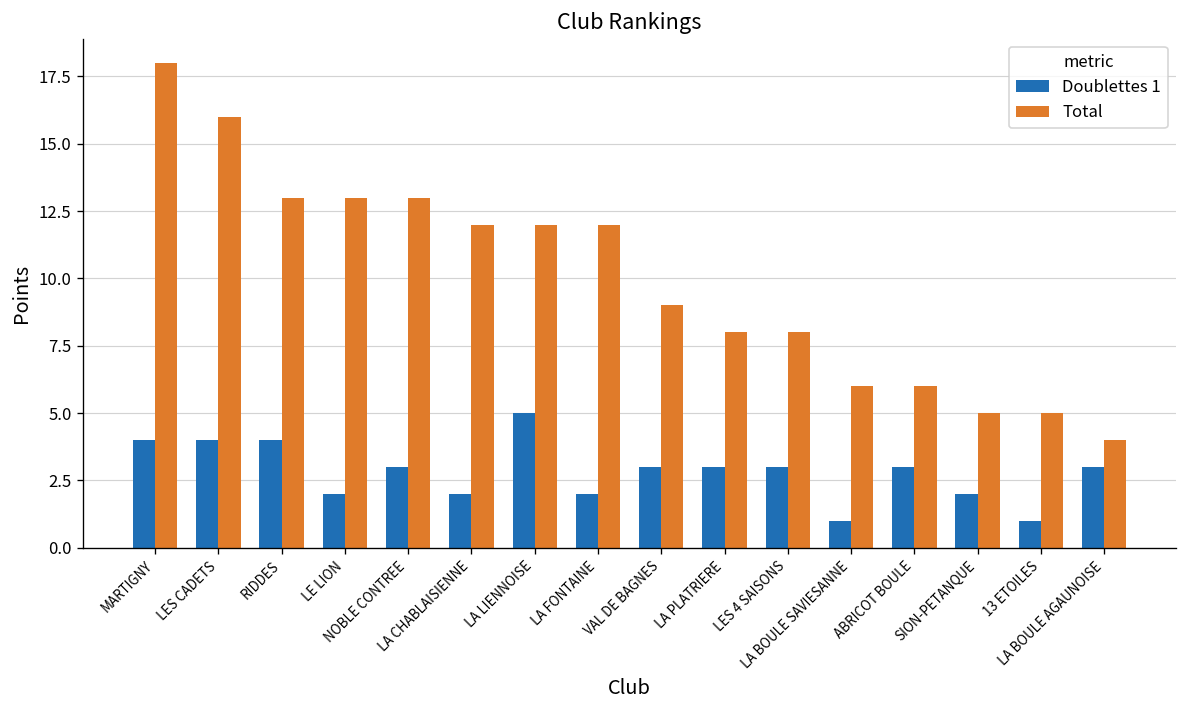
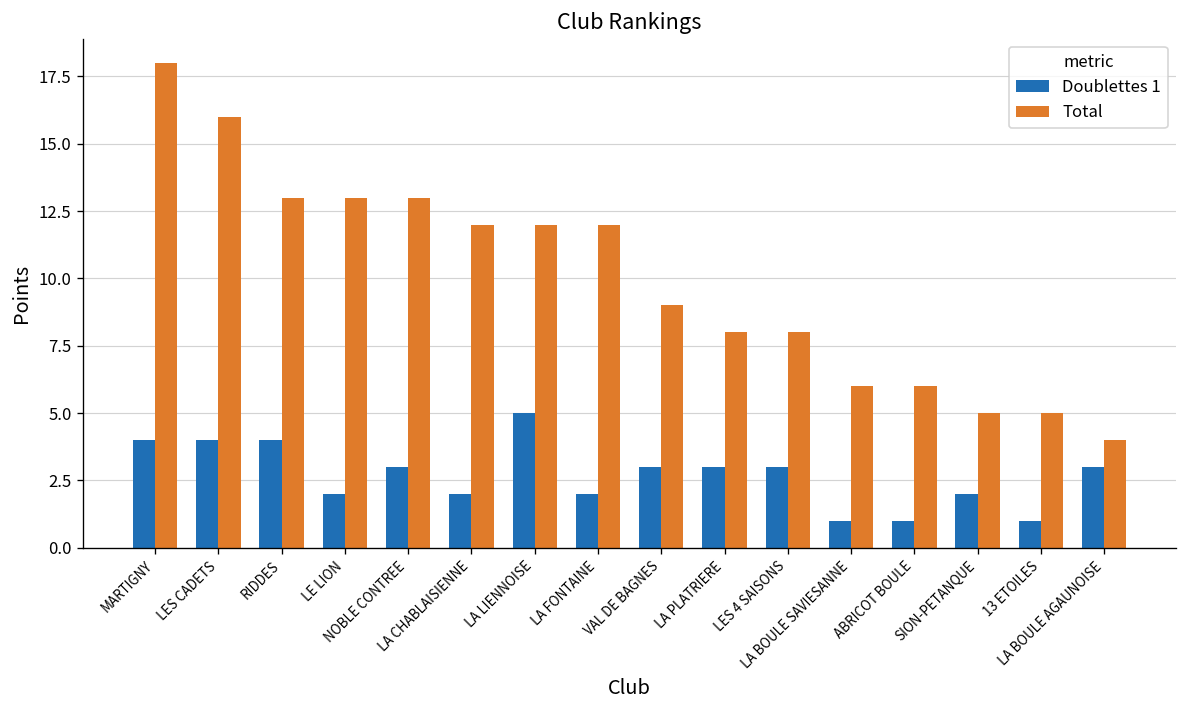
  {
    "Doublettes 1": {
      "MARTIGNY": 4,
      "LES CADETS": 4,
      "RIDDES": 4,
      "LE LION": 2,
      "NOBLE CONTREE": 3,
      "LA CHABLAISIENNE": 2,
      "LA LIENNOISE": 5,
      "LA FONTAINE": 2,
      "VAL DE BAGNES": 3,
      "LA PLATRIERE": 3,
      "LES 4 SAISONS": 3,
      "LA BOULE SAVIESANNE": 1,
-     "ABRICOT BOULE": 3,
+     "ABRICOT BOULE": 1,
      "SION-PETANQUE": 2,
      "13 ETOILES": 1,
      "LA BOULE AGAUNOISE": 3
    },
    "Total": {
      "MARTIGNY": 18,
      "LES CADETS": 16,
      "RIDDES": 13,
      "LE LION": 13,
      "NOBLE CONTREE": 13,
      "LA CHABLAISIENNE": 12,
      "LA LIENNOISE": 12,
      "LA FONTAINE": 12,
      "VAL DE BAGNES": 9,
      "LA PLATRIERE": 8,
      "LES 4 SAISONS": 8,
      "LA BOULE SAVIESANNE": 6,
      "ABRICOT BOULE": 6,
      "SION-PETANQUE": 5,
      "13 ETOILES": 5,
      "LA BOULE AGAUNOISE": 4
    }
  }
